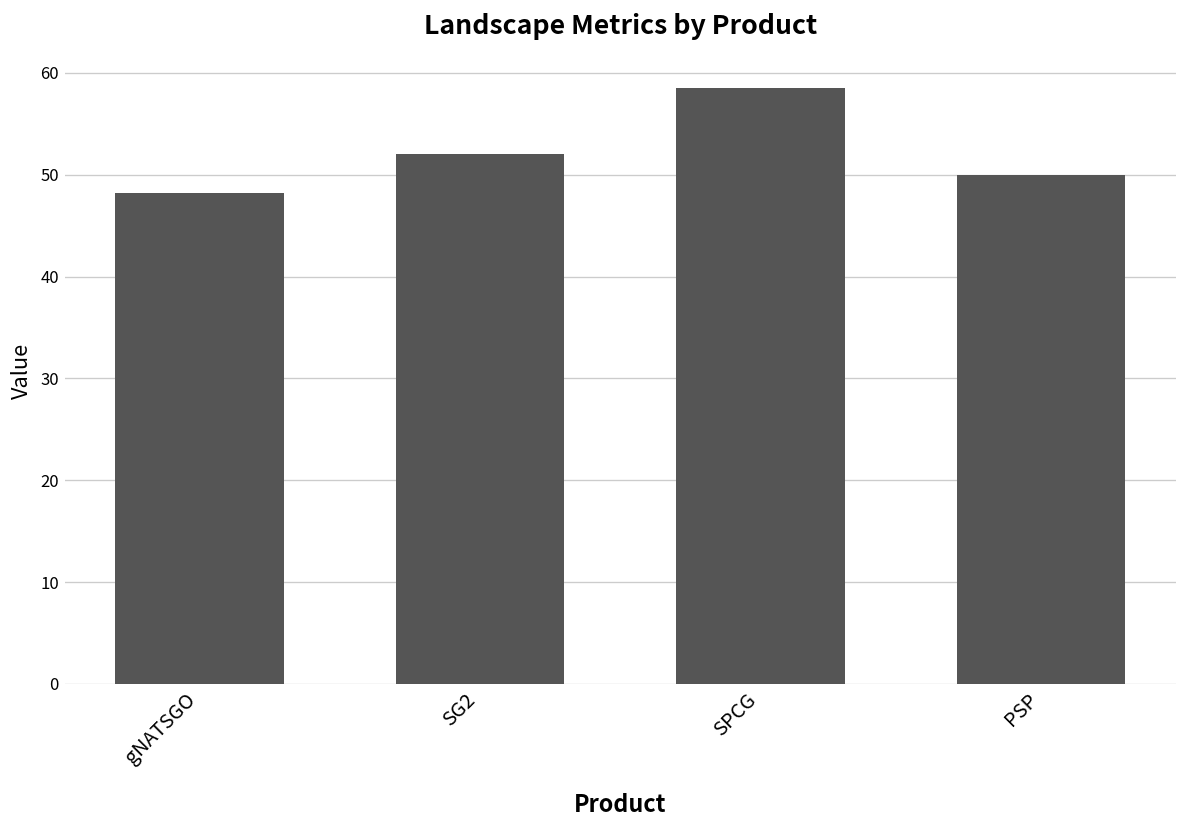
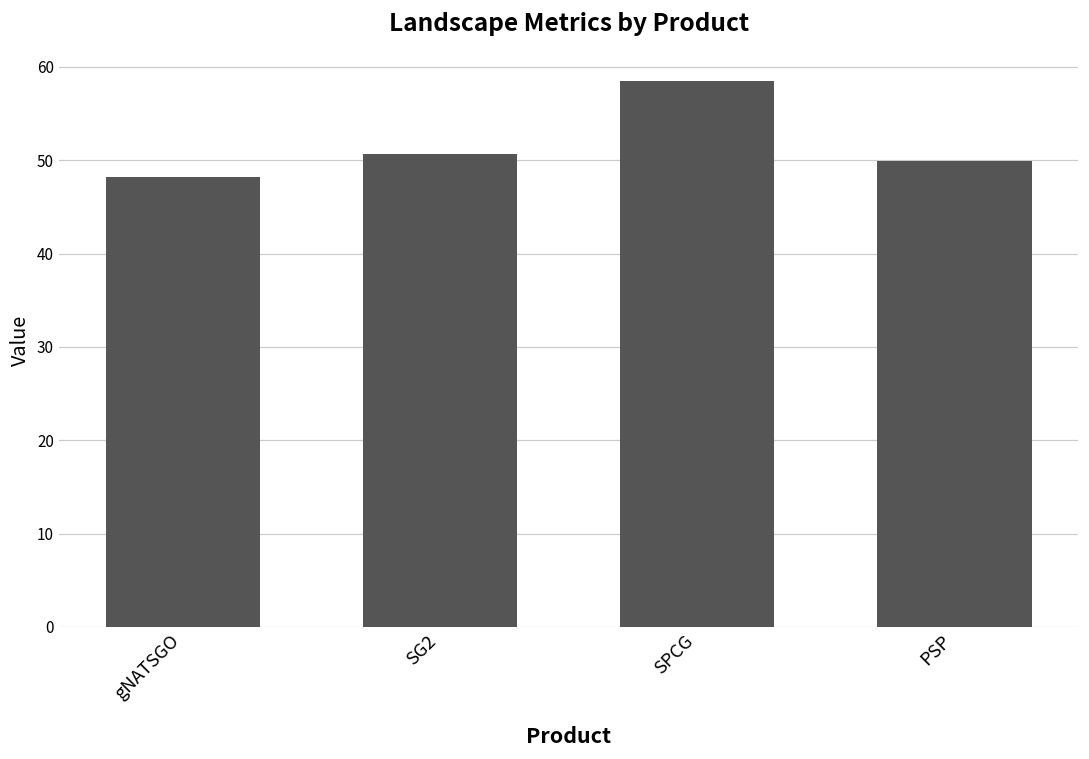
  {
    "gNATSGO": 48,
-   "SG2": 52,
+   "SG2": 51,
    "SPCG": 58,
    "PSP": 50
  }
